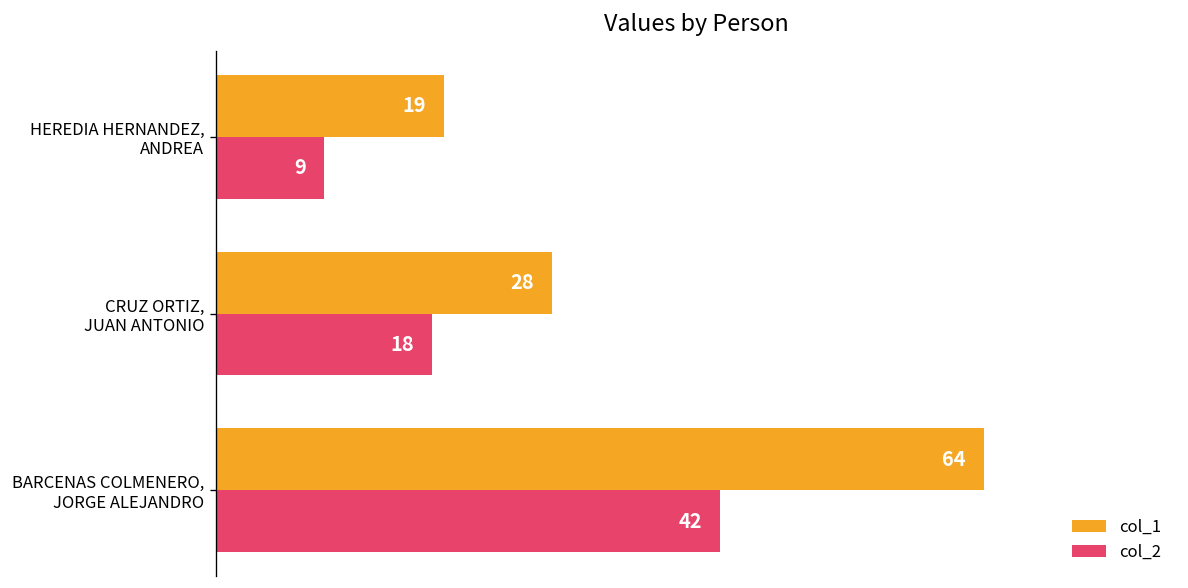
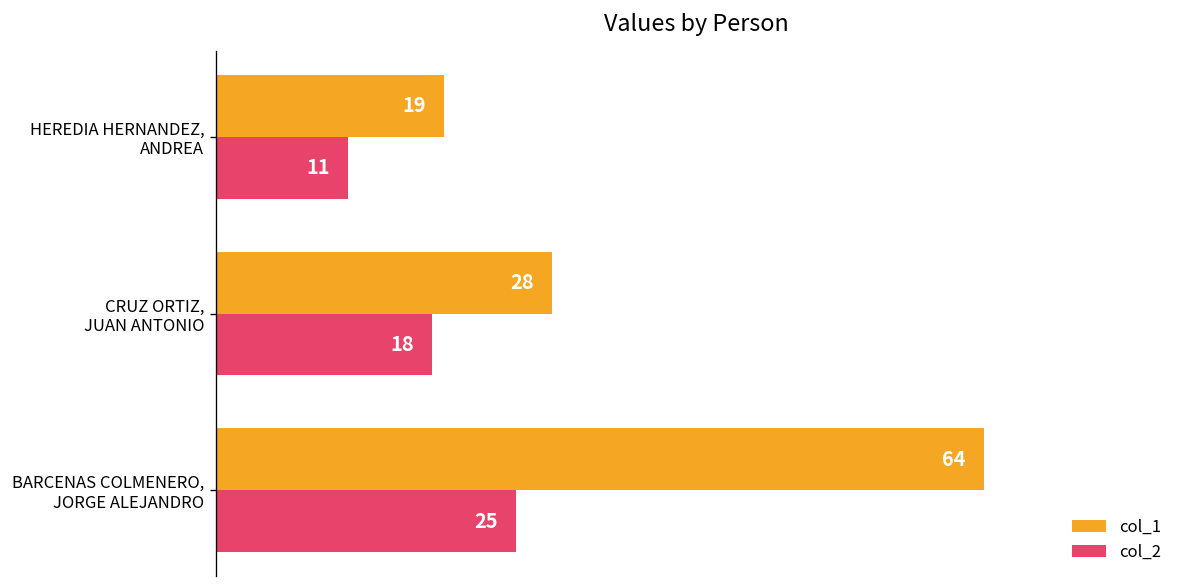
  {
    "col_1": {
      "HEREDIA HERNANDEZ, ANDREA": 19,
      "CRUZ ORTIZ, JUAN ANTONIO": 28,
      "BARCENAS COLMENERO, JORGE ALEJANDRO": 64
    },
    "col_2": {
-     "HEREDIA HERNANDEZ, ANDREA": 9,
+     "HEREDIA HERNANDEZ, ANDREA": 11,
      "CRUZ ORTIZ, JUAN ANTONIO": 18,
-     "BARCENAS COLMENERO, JORGE ALEJANDRO": 42
+     "BARCENAS COLMENERO, JORGE ALEJANDRO": 25
    }
  }
